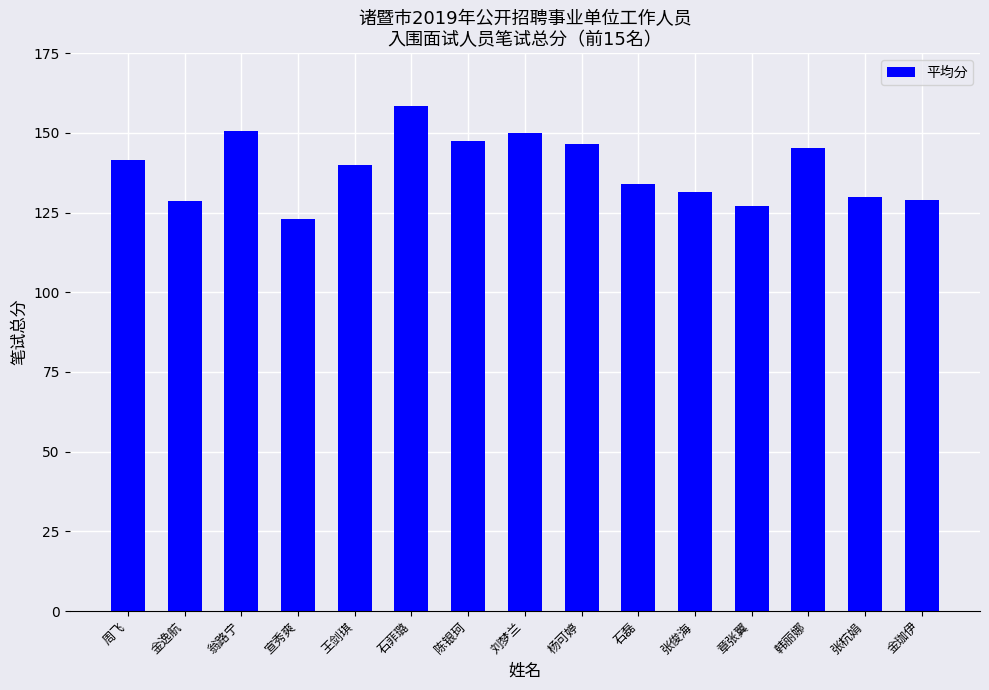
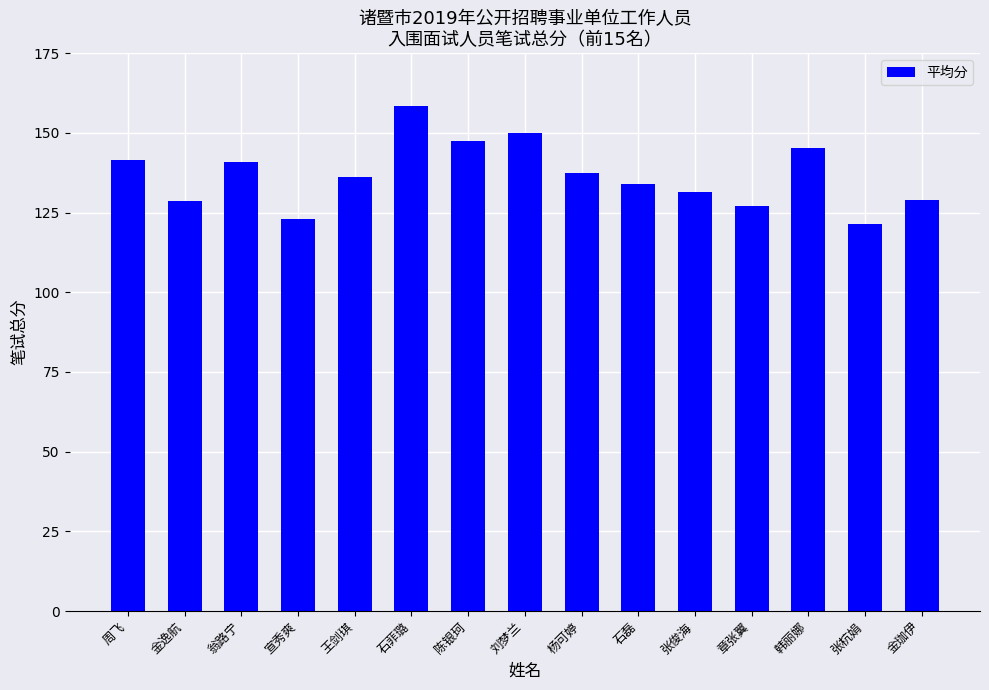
  {
    "周飞": 142,
    "金逸航": 129,
-   "翁路宁": 151,
+   "翁路宁": 141,
    "宣秀爽": 123,
-   "王剑琪": 140,
+   "王剑琪": 136,
    "石菲璐": 159,
    "陈银珂": 148,
    "刘梦兰": 150,
-   "杨可婷": 147,
+   "杨可婷": 137,
    "石磊": 134,
    "张俊海": 131,
    "章张翼": 127,
    "韩丽娜": 145,
-   "张杭娟": 130,
+   "张杭娟": 122,
    "金珈伊": 129
  }
